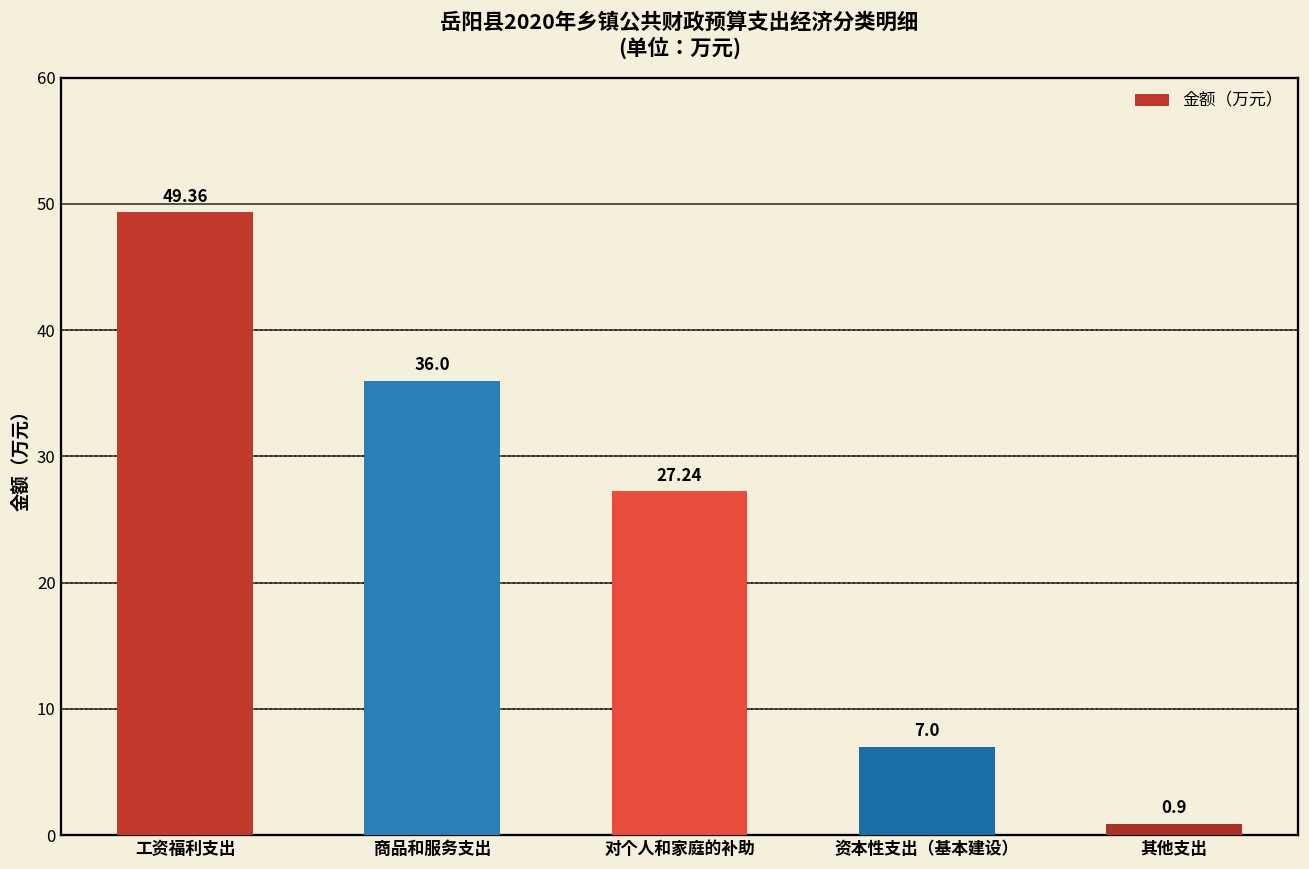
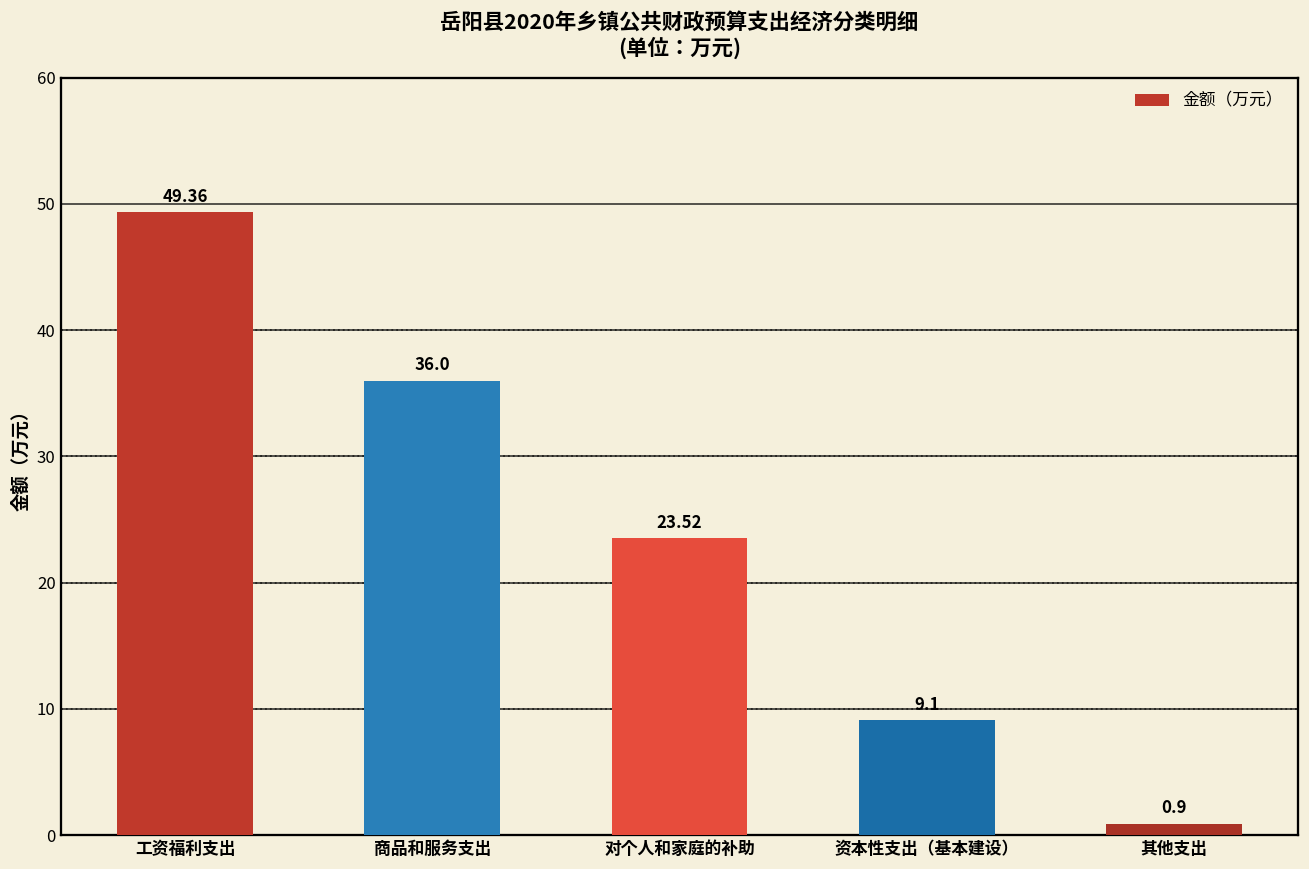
  {
    "工资福利支出": 49.36,
    "商品和服务支出": 36.0,
-   "对个人和家庭的补助": 27.24,
-   "资本性支出（基本建设）": 7.0,
+   "对个人和家庭的补助": 23.52,
+   "资本性支出（基本建设）": 9.1,
    "其他支出": 0.9
  }
